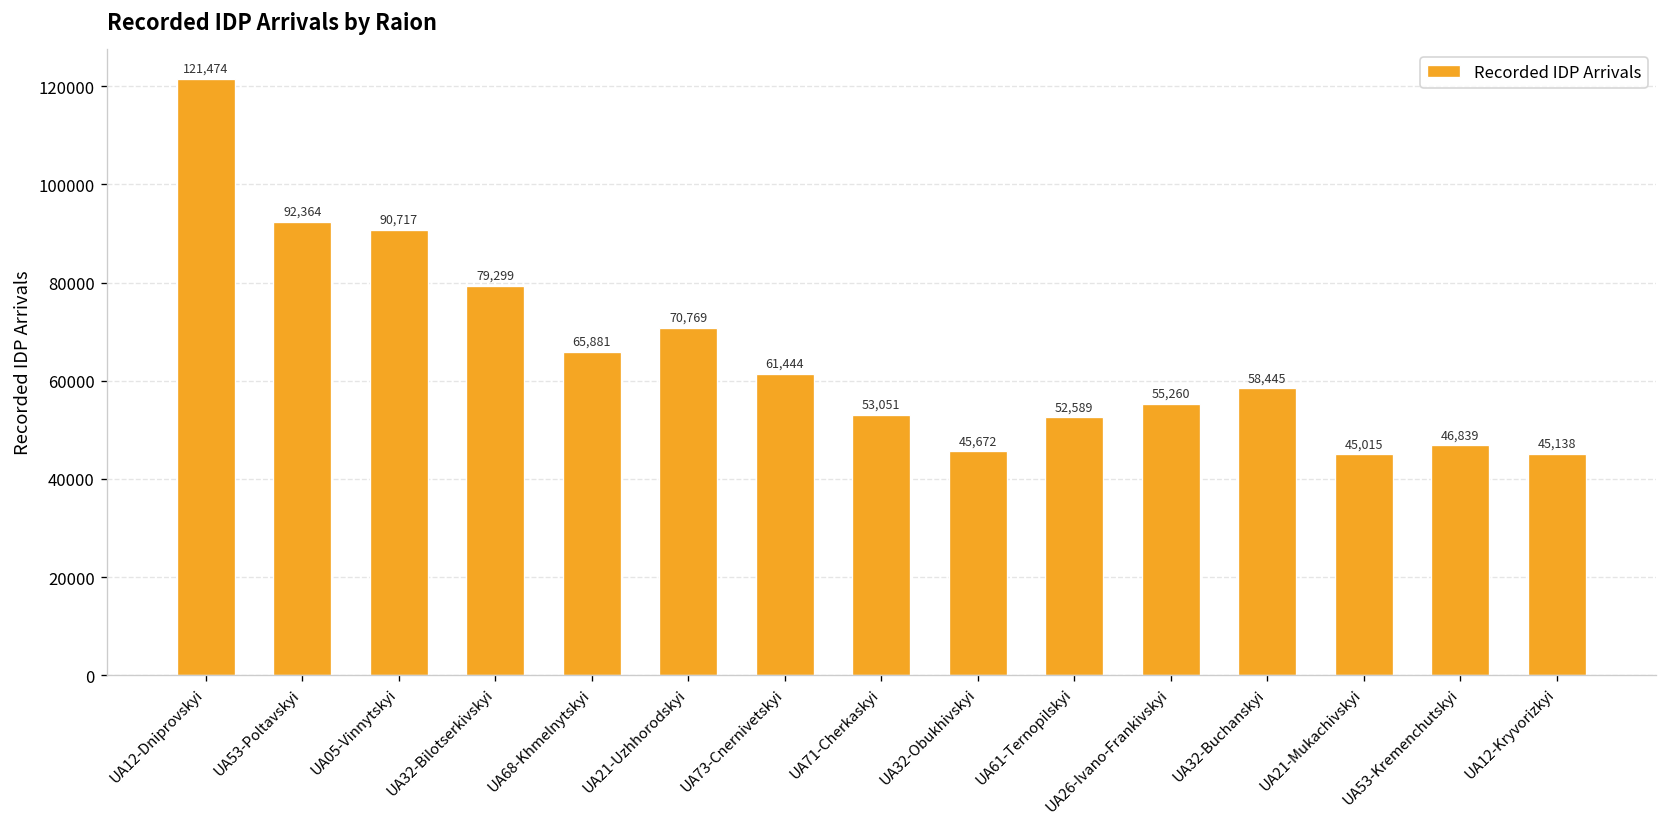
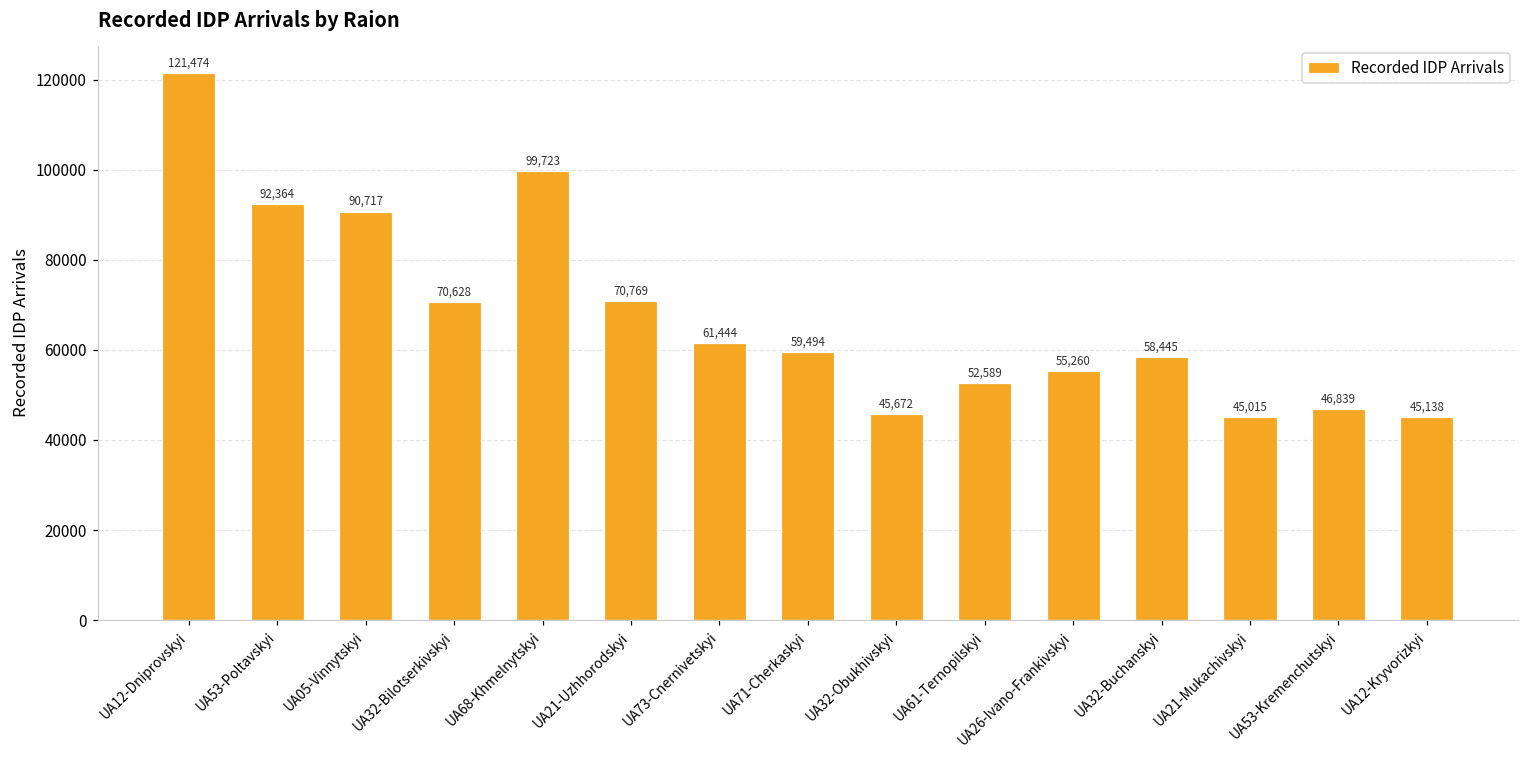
  {
    "UA12-Dniprovskyi": "121,474",
    "UA53-Poltavskyi": "92,364",
    "UA05-Vinnytskyi": "90,717",
-   "UA32-Bilotserkivskyi": "79,299",
-   "UA68-Khmelnytskyi": "65,881",
+   "UA32-Bilotserkivskyi": "70,628",
+   "UA68-Khmelnytskyi": "99,723",
    "UA21-Uzhhorodskyi": "70,769",
    "UA73-Cnernivetskyi": "61,444",
-   "UA71-Cherkaskyi": "53,051",
+   "UA71-Cherkaskyi": "59,494",
    "UA32-Obukhivskyi": "45,672",
    "UA61-Ternopilskyi": "52,589",
    "UA26-Ivano-Frankivskyi": "55,260",
    "UA32-Buchanskyi": "58,445",
    "UA21-Mukachivskyi": "45,015",
    "UA53-Kremenchutskyi": "46,839",
    "UA12-Kryvorizkyi": "45,138"
  }
